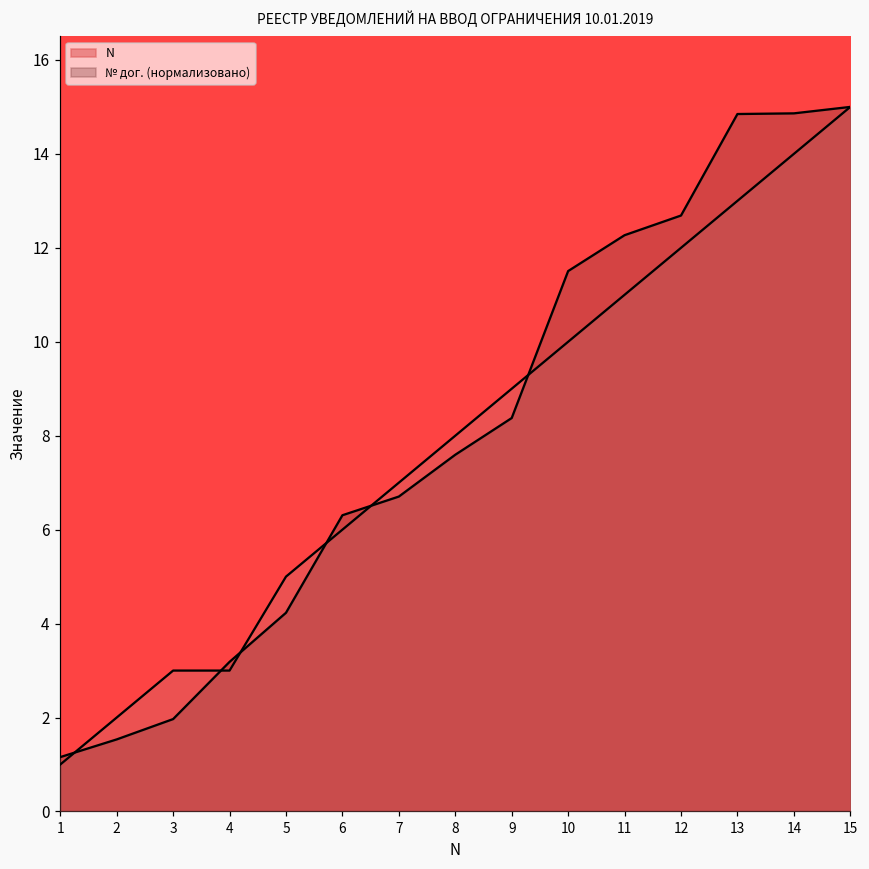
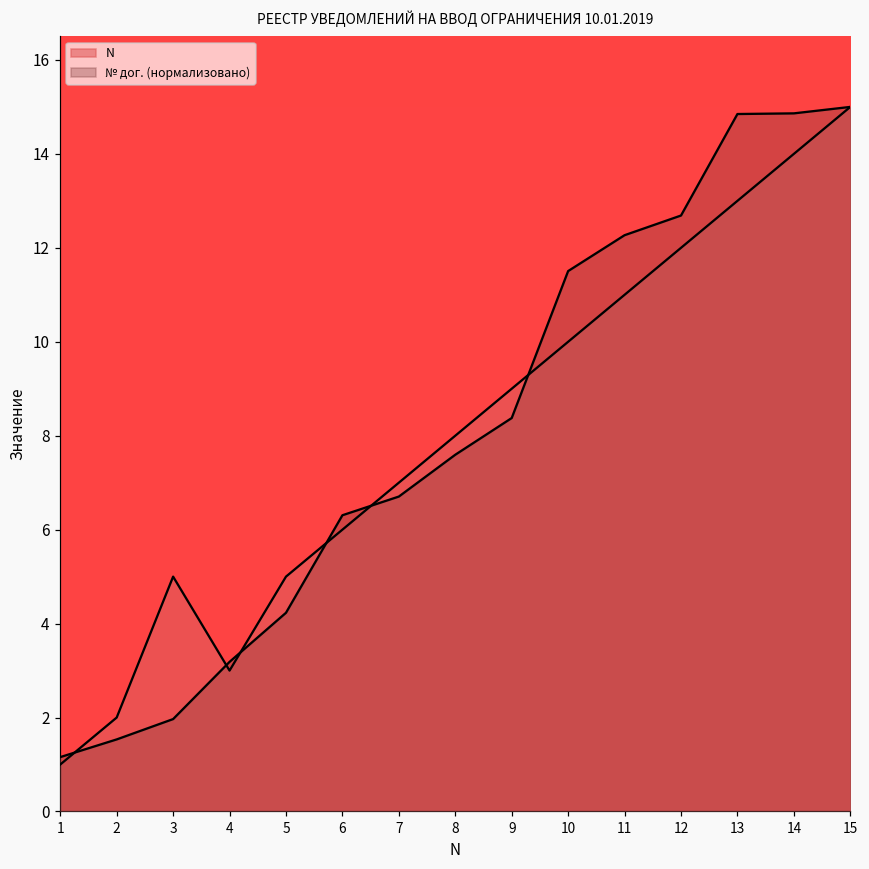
  {
    "N": {
      "1": 1,
      "2": 2,
-     "3": 3,
+     "3": 5,
      "4": 3,
      "5": 5,
      "6": 6,
      "7": 7,
      "8": 8,
      "9": 9,
      "10": 10,
      "11": 11,
      "12": 12,
      "13": 13,
      "14": 14
    },
    "№ дог. (нормализовано)": {
      "1": 1.2,
      "2": 1.5,
      "3": 2,
      "4": 3.2,
      "5": 4.2,
      "6": 6.3,
      "7": 6.7,
      "8": 7.6,
      "9": 8.4,
      "10": 11.5,
      "11": 12.3,
      "12": 12.7,
      "13": 14.8,
      "14": 14.9
    }
  }
